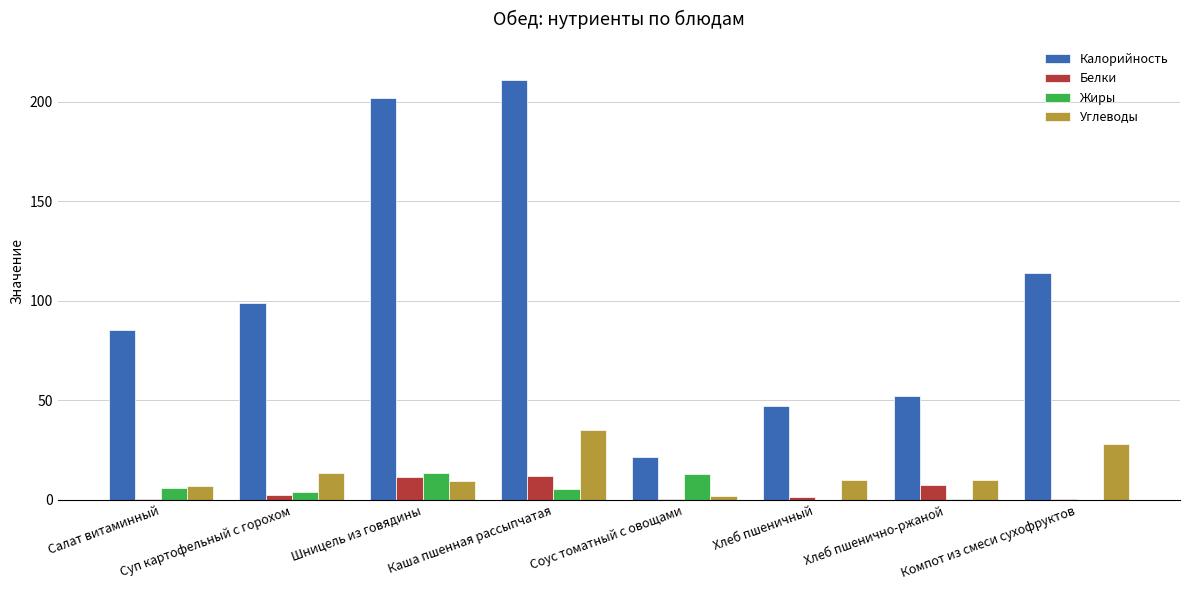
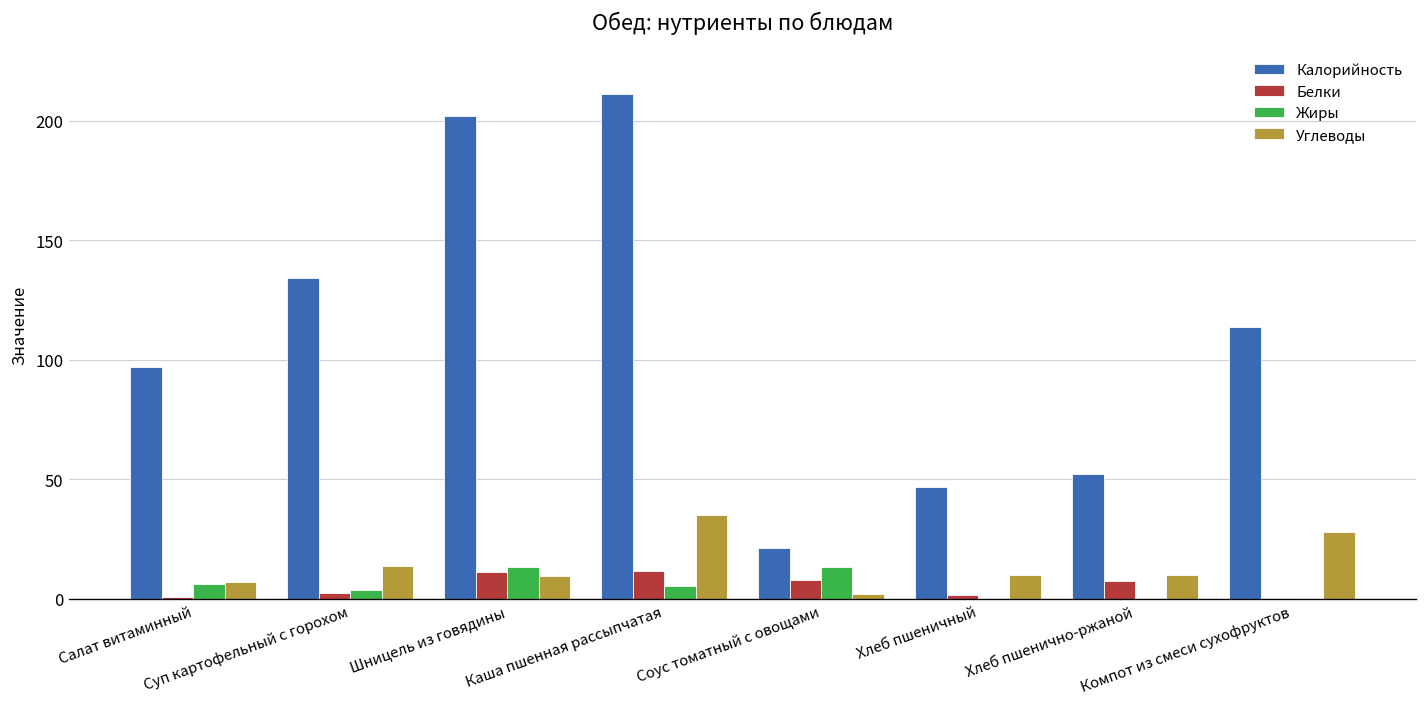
  {
    "Калорийность": {
-     "Салат витаминный": 85,
-     "Суп картофельный с горохом": 99,
+     "Салат витаминный": 97,
+     "Суп картофельный с горохом": 134,
      "Шницель из говядины": 202,
      "Каша пшенная рассыпчатая": 211,
      "Соус томатный с овощами": 22,
      "Хлеб пшеничный": 47,
      "Хлеб пшенично-ржаной": 52,
      "Компот из смеси сухофруктов": 114
    },
    "Белки": {
      "Суп картофельный с горохом": 2,
      "Шницель из говядины": 12,
      "Каша пшенная рассыпчатая": 12,
-     "Соус томатный с овощами": 0,
+     "Соус томатный с овощами": 8,
      "Хлеб пшеничный": 2,
      "Хлеб пшенично-ржаной": 7
    },
    "Жиры": {
      "Салат витаминный": 6,
      "Суп картофельный с горохом": 4,
      "Шницель из говядины": 13,
      "Каша пшенная рассыпчатая": 5,
      "Соус томатный с овощами": 13,
      "Компот из смеси сухофруктов": 0
    },
    "Углеводы": {
      "Салат витаминный": 7,
      "Суп картофельный с горохом": 14,
      "Шницель из говядины": 10,
      "Каша пшенная рассыпчатая": 35,
      "Соус томатный с овощами": 2,
      "Хлеб пшеничный": 10,
      "Хлеб пшенично-ржаной": 10,
      "Компот из смеси сухофруктов": 28
    }
  }
